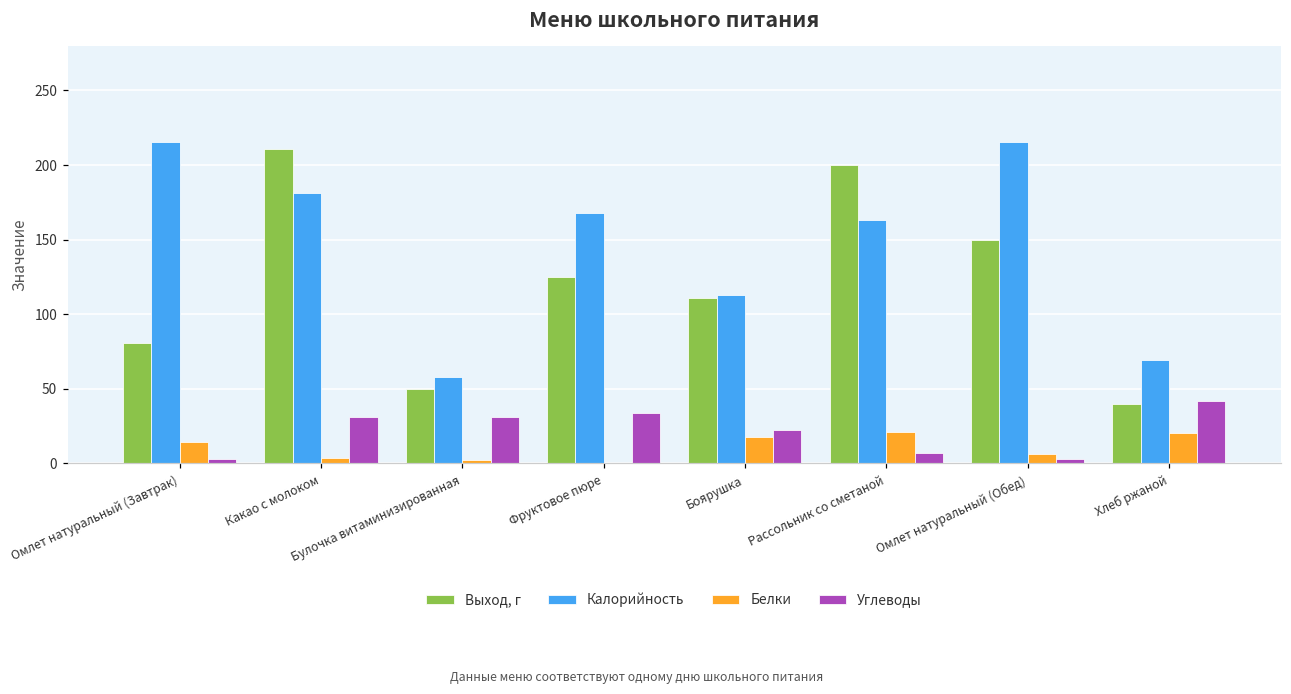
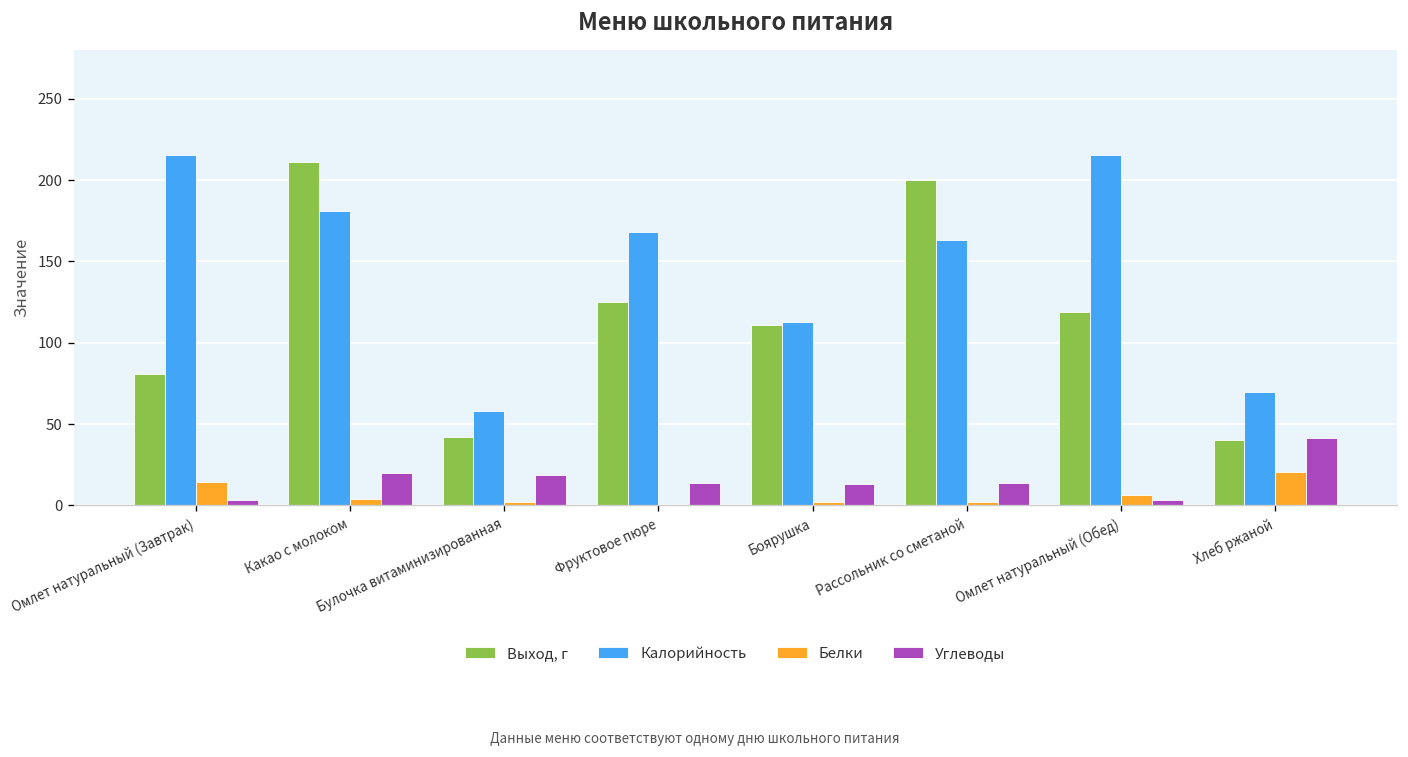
  {
    "Выход, г": {
      "Омлет натуральный (Завтрак)": 81,
      "Какао с молоком": 211,
-     "Булочка витаминизированная": 50,
+     "Булочка витаминизированная": 42,
      "Фруктовое пюре": 125,
      "Боярушка": 111,
      "Рассольник со сметаной": 200,
-     "Омлет натуральный (Обед)": 150,
+     "Омлет натуральный (Обед)": 119,
      "Хлеб ржаной": 40
    },
    "Калорийность": {
      "Омлет натуральный (Завтрак)": 215,
      "Какао с молоком": 181,
      "Булочка витаминизированная": 58,
      "Фруктовое пюре": 168,
      "Боярушка": 113,
      "Рассольник со сметаной": 163,
      "Омлет натуральный (Обед)": 215,
      "Хлеб ржаной": 70
    },
    "Белки": {
      "Омлет натуральный (Завтрак)": 14,
      "Какао с молоком": 4,
      "Булочка витаминизированная": 2,
      "Фруктовое пюре": 0,
-     "Боярушка": 18,
-     "Рассольник со сметаной": 21,
+     "Боярушка": 2,
+     "Рассольник со сметаной": 2,
      "Омлет натуральный (Обед)": 6,
      "Хлеб ржаной": 20
    },
    "Углеводы": {
      "Омлет натуральный (Завтрак)": 3,
-     "Какао с молоком": 31,
-     "Булочка витаминизированная": 31,
-     "Фруктовое пюре": 34,
-     "Боярушка": 23,
-     "Рассольник со сметаной": 7,
+     "Какао с молоком": 20,
+     "Булочка витаминизированная": 18,
+     "Фруктовое пюре": 14,
+     "Боярушка": 13,
+     "Рассольник со сметаной": 14,
      "Омлет натуральный (Обед)": 3,
      "Хлеб ржаной": 42
    }
  }
